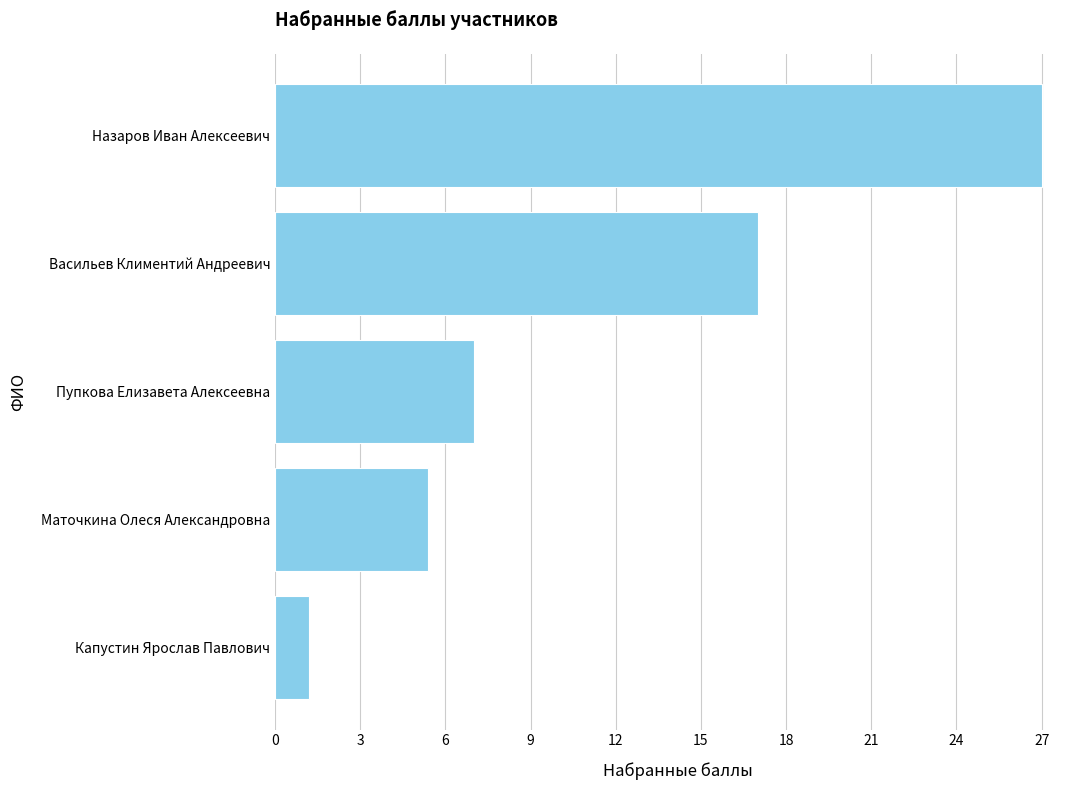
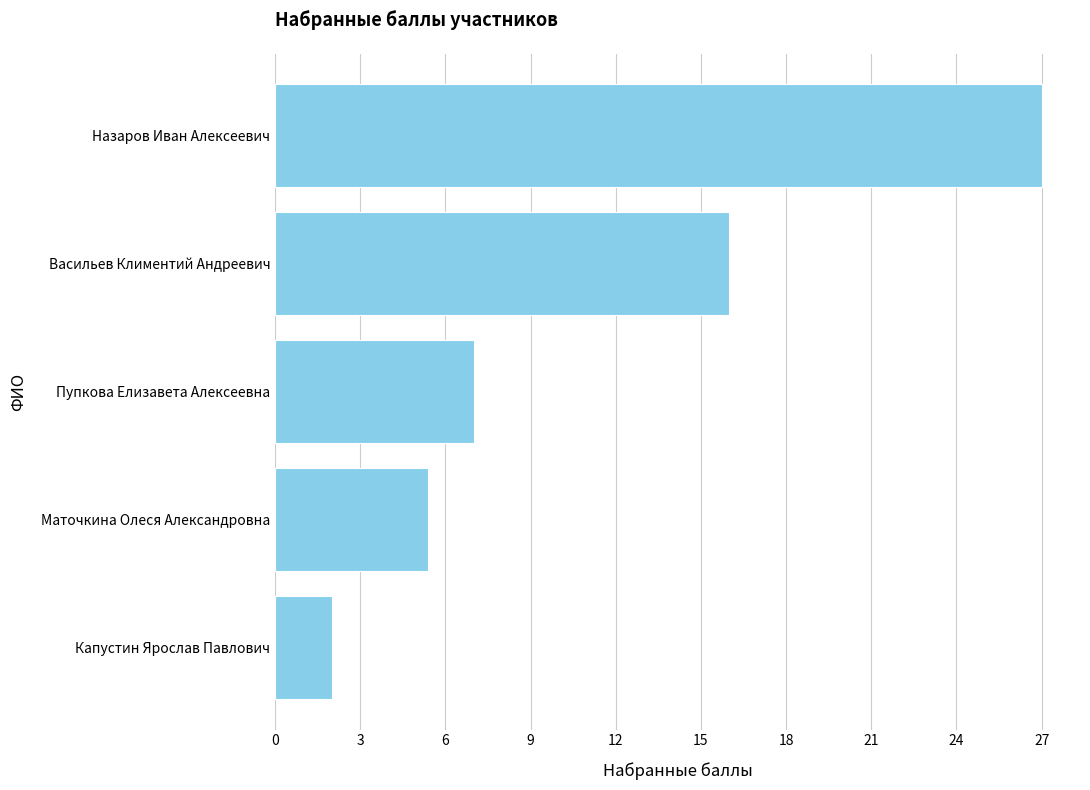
  {
    "Назаров Иван Алексеевич": 27.0,
-   "Васильев Климентий Андреевич": 17,
+   "Васильев Климентий Андреевич": 16,
    "Пупкова Елизавета Алексеевна": 7.0,
    "Маточкина Олеся Александровна": 5.4,
-   "Капустин Ярослав Павлович": 1.2
+   "Капустин Ярослав Павлович": 2.0
  }
